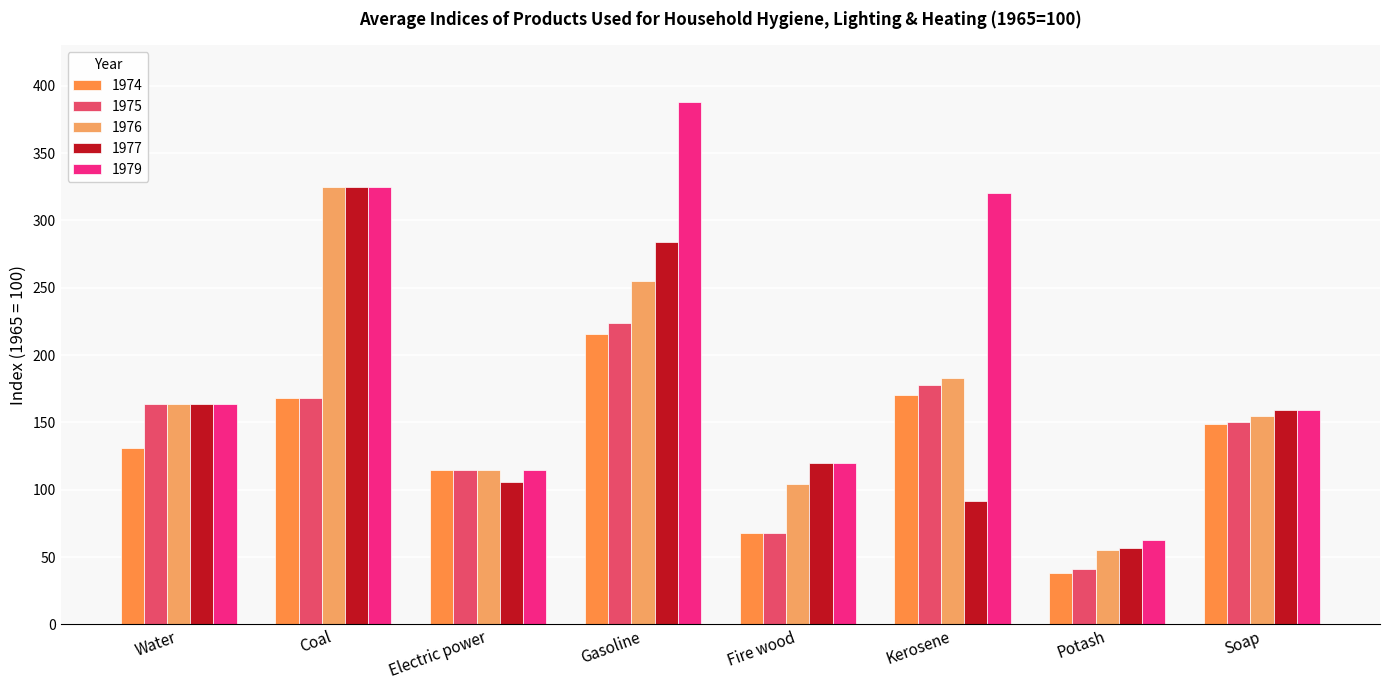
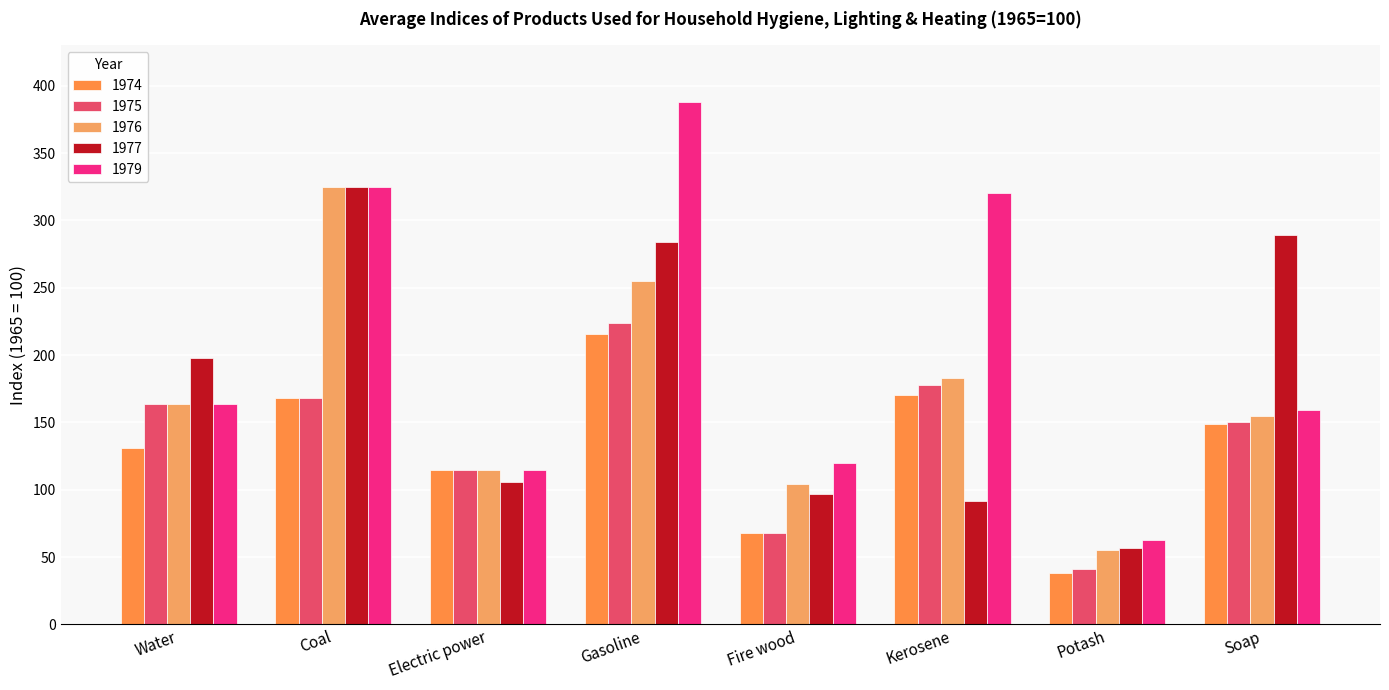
  {
    "1977": {
-     "Water": 164,
+     "Water": 198,
      "Coal": 325,
      "Electric power": 106,
      "Gasoline": 284,
-     "Fire wood": 120,
+     "Fire wood": 97,
      "Kerosene": 92,
      "Potash": 57,
-     "Soap": 159
+     "Soap": 289
    }
  }
